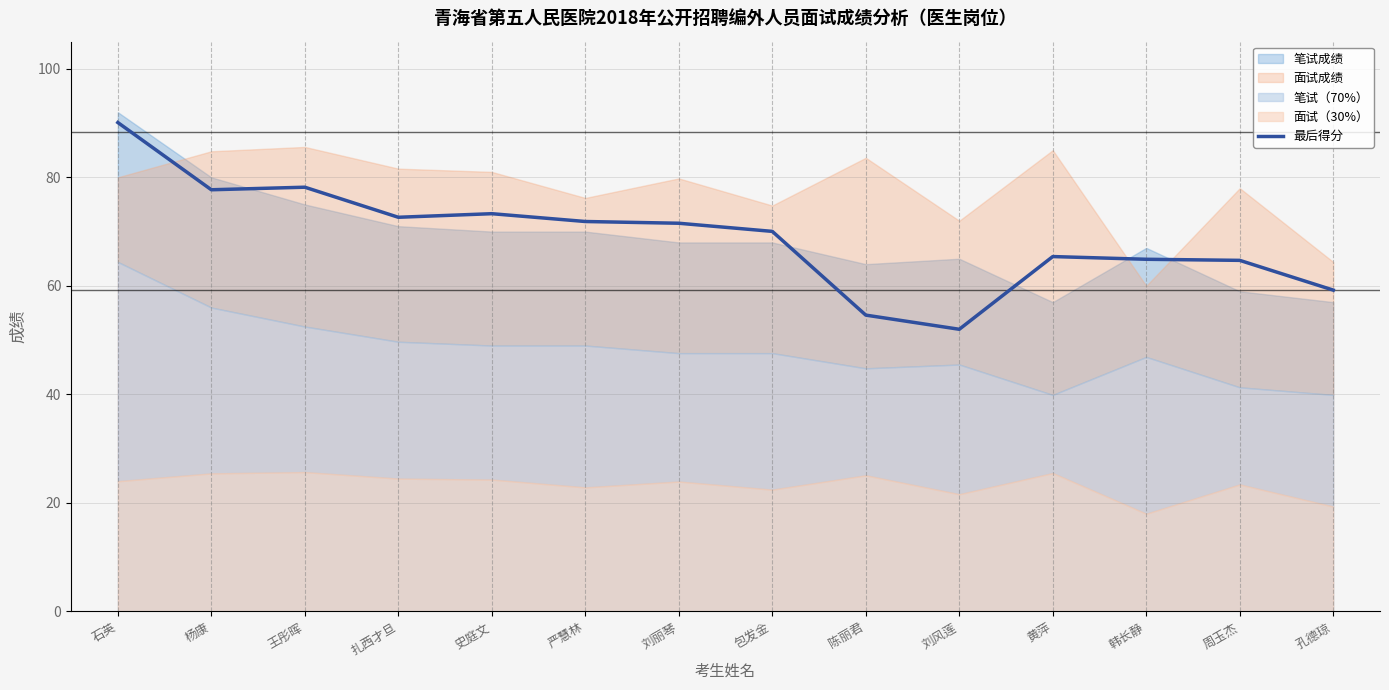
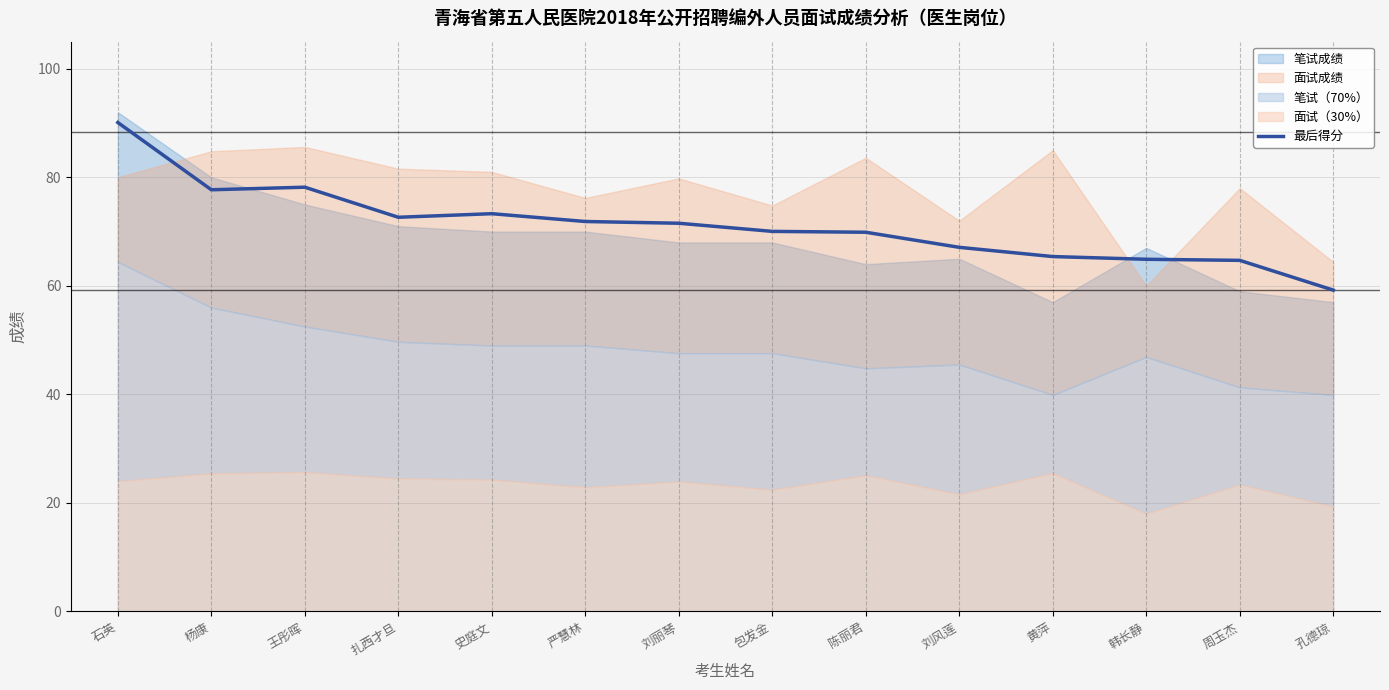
  {
    "最后得分": {
      "石英": 90,
      "杨康": 78,
      "王彤晖": 78,
      "扎西才旦": 73,
      "史庭文": 73,
      "严慧林": 72,
      "刘丽琴": 72,
      "包发金": 70,
-     "陈丽君": 55,
-     "刘风莲": 52,
+     "陈丽君": 70,
+     "刘风莲": 67,
      "黄萍": 65,
      "韩长静": 65,
      "周玉杰": 65,
      "孔德琼": 59
    }
  }
